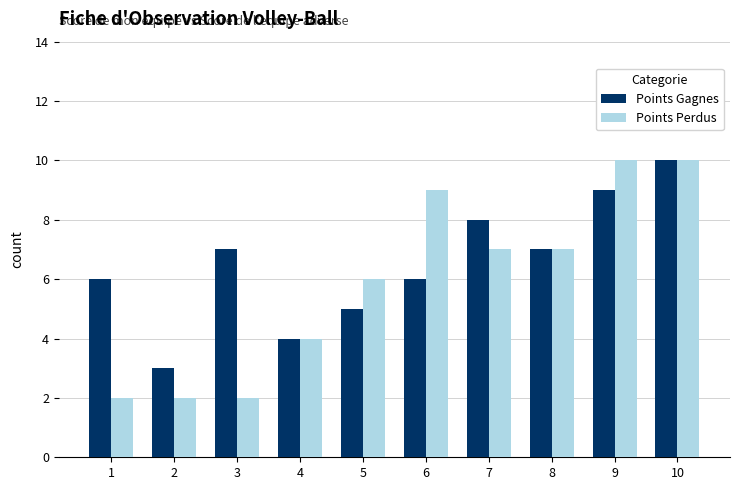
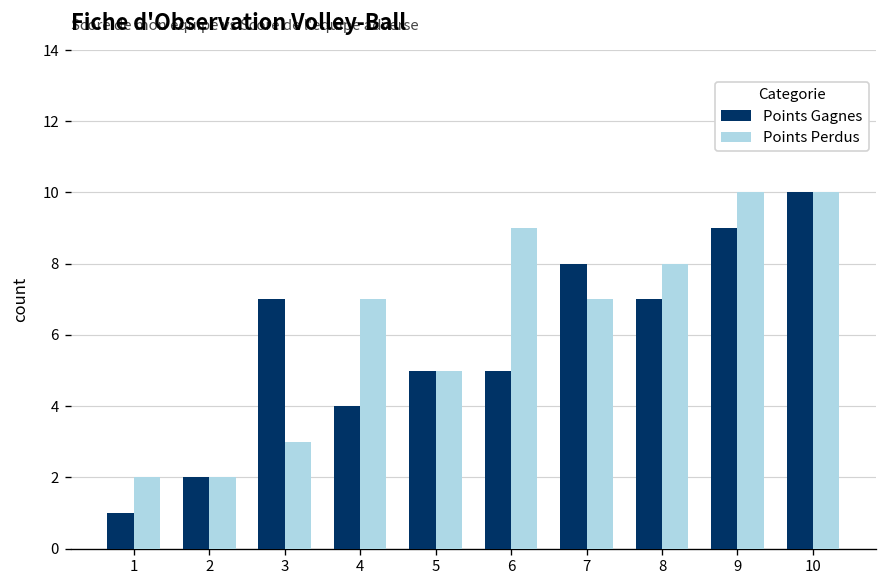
  {
    "Points Gagnes": {
-     "1": 6,
-     "2": 3,
+     "1": 1,
+     "2": 2,
      "3": 7,
      "4": 4,
      "5": 5,
-     "6": 6,
+     "6": 5,
      "7": 8,
      "8": 7,
      "9": 9,
      "10": 10
    },
    "Points Perdus": {
      "1": 2,
      "2": 2,
-     "3": 2,
-     "4": 4,
-     "5": 6,
+     "3": 3,
+     "4": 7,
+     "5": 5,
      "6": 9,
      "7": 7,
-     "8": 7,
+     "8": 8,
      "9": 10,
      "10": 10
    }
  }
